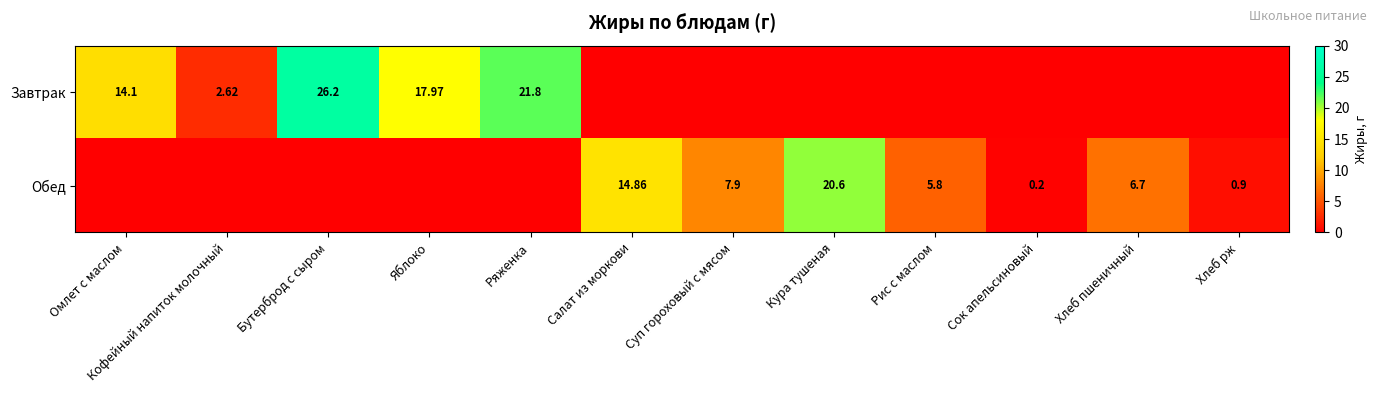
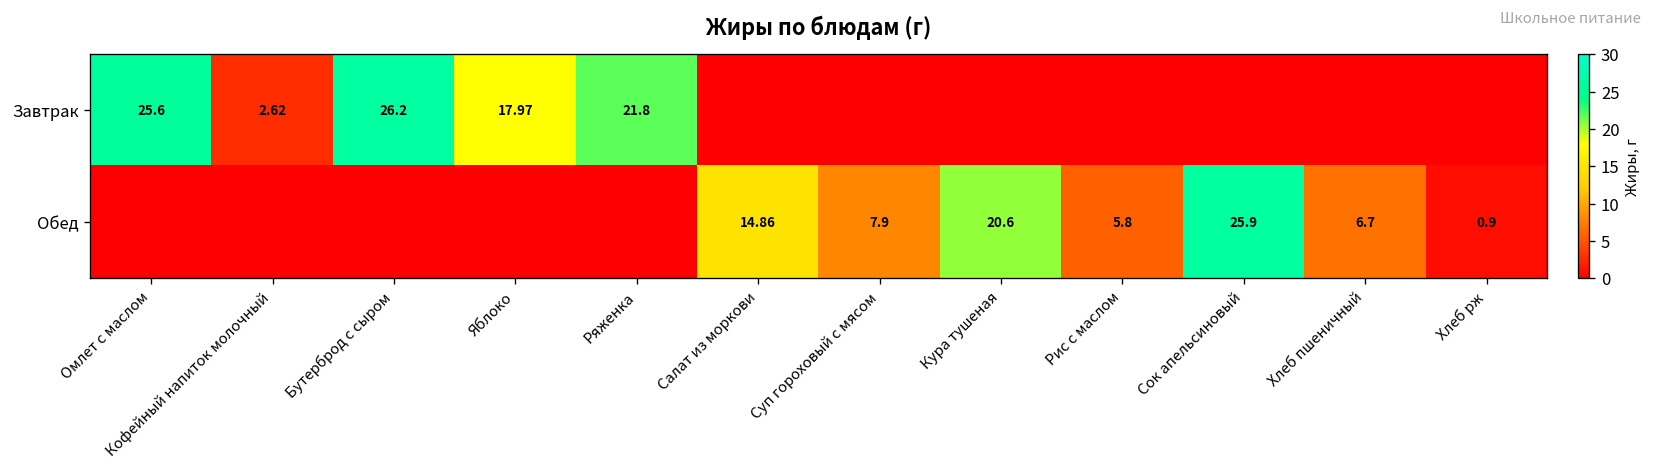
  {
    "Завтрак": {
-     "Омлет с маслом": 14.1,
+     "Омлет с маслом": 25.6,
      "Кофейный напиток молочный": 2.62,
      "Бутерброд с сыром": 26.2,
      "Яблоко": 17.97,
      "Ряженка": 21.8
    },
    "Обед": {
      "Салат из моркови": 14.86,
      "Суп гороховый с мясом": 7.9,
      "Кура тушеная": 20.6,
      "Рис с маслом": 5.8,
-     "Сок апельсиновый": 0.2,
+     "Сок апельсиновый": 25.9,
      "Хлеб пшеничный": 6.7,
      "Хлеб рж": 0.9
    }
  }
